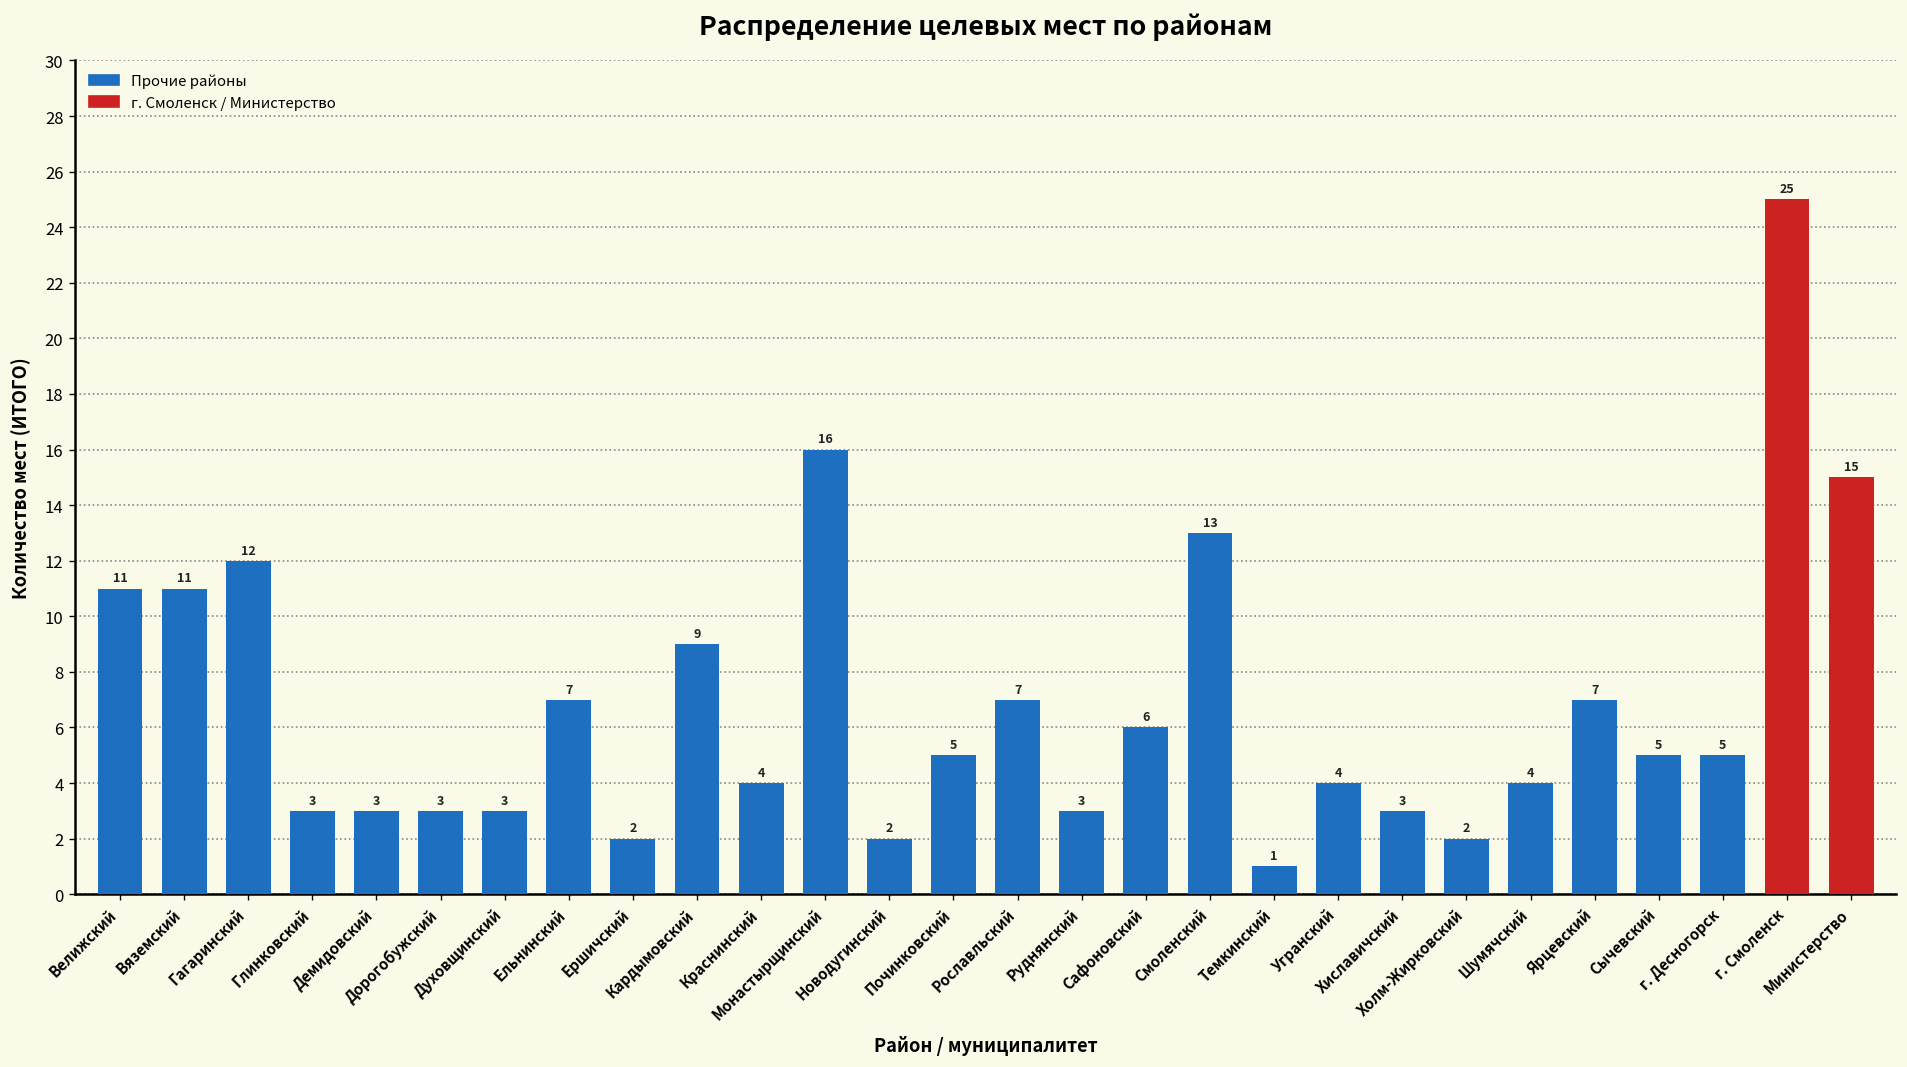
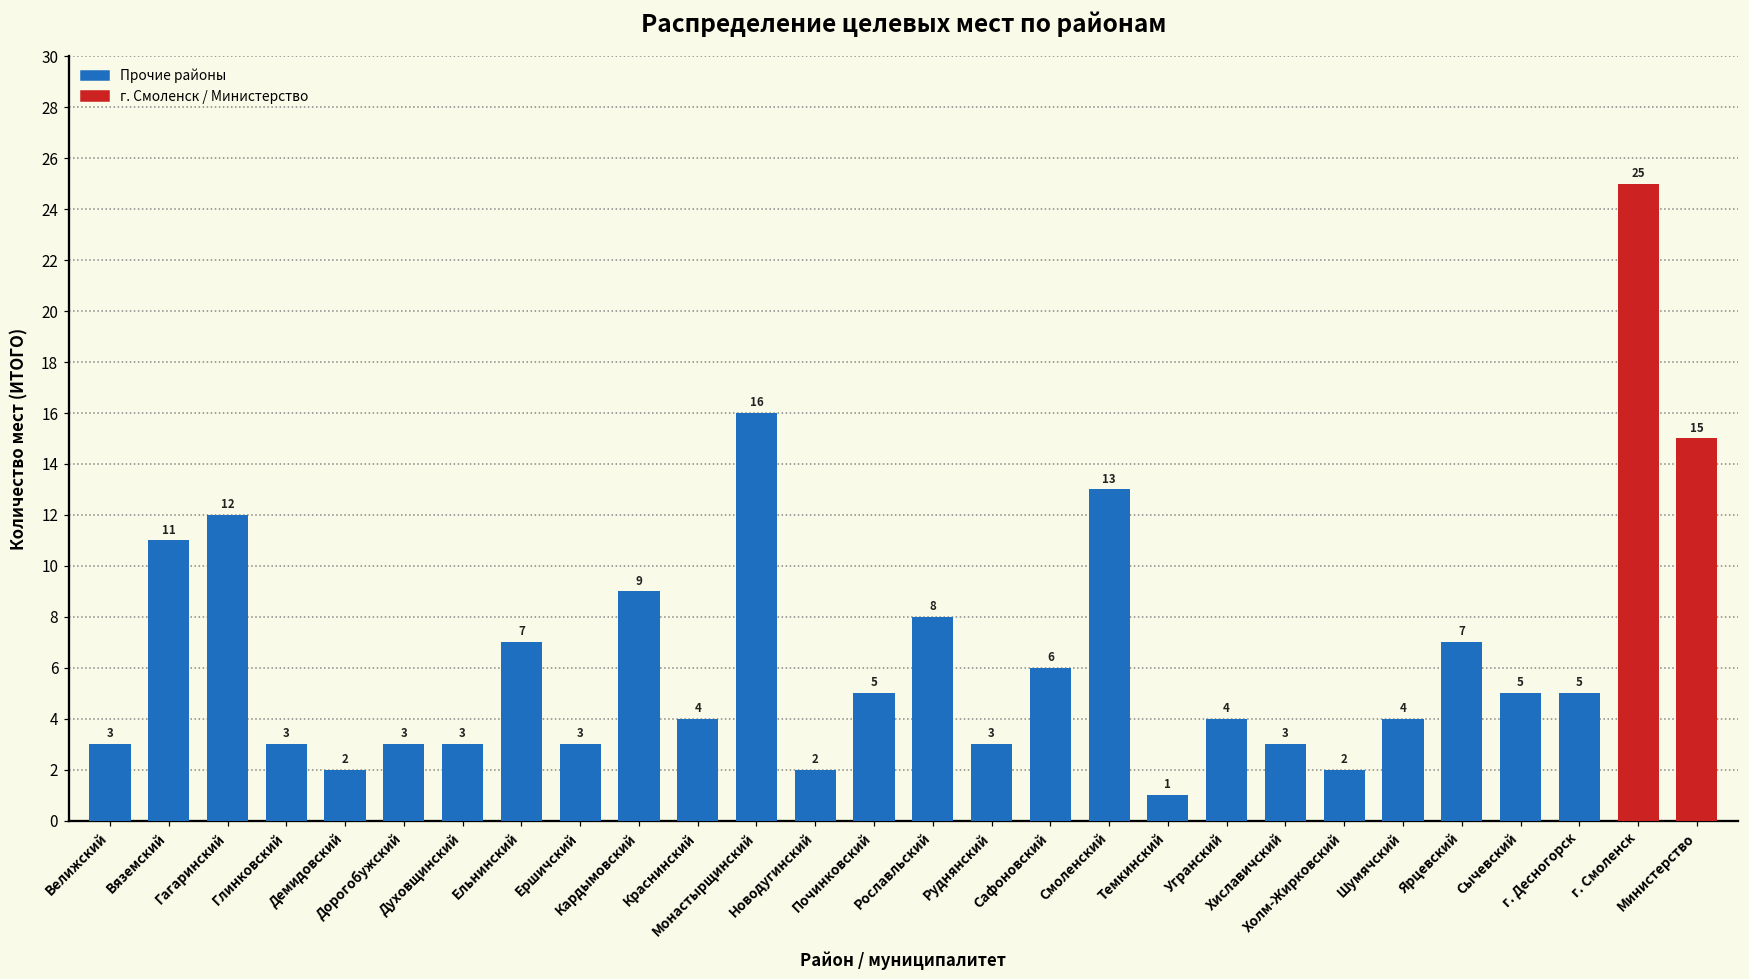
  {
-   "Велижский": 11,
+   "Велижский": 3,
    "Вяземский": 11,
    "Гагаринский": 12,
    "Глинковский": 3,
-   "Демидовский": 3,
+   "Демидовский": 2,
    "Дорогобужский": 3,
    "Духовщинский": 3,
    "Ельнинский": 7,
-   "Ершичский": 2,
+   "Ершичский": 3,
    "Кардымовский": 9,
    "Краснинский": 4,
    "Монастырщинский": 16,
    "Новодугинский": 2,
    "Починковский": 5,
-   "Рославльский": 7,
+   "Рославльский": 8,
    "Руднянский": 3,
    "Сафоновский": 6,
    "Смоленский": 13,
    "Темкинский": 1,
    "Угранский": 4,
    "Хиславичский": 3,
    "Холм-Жирковский": 2,
    "Шумячский": 4,
    "Ярцевский": 7,
    "Сычевский": 5,
    "г. Десногорск": 5,
    "г. Смоленск": 25,
    "Министерство": 15
  }
